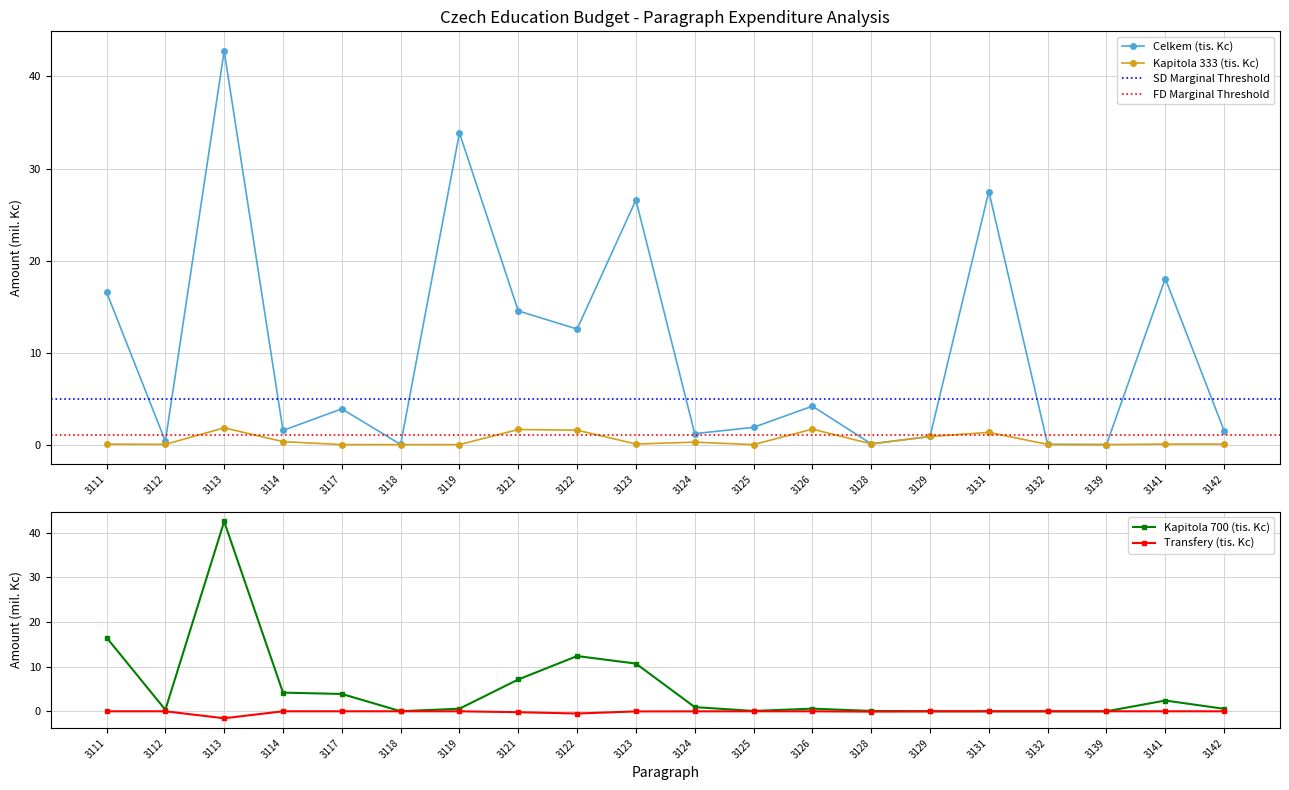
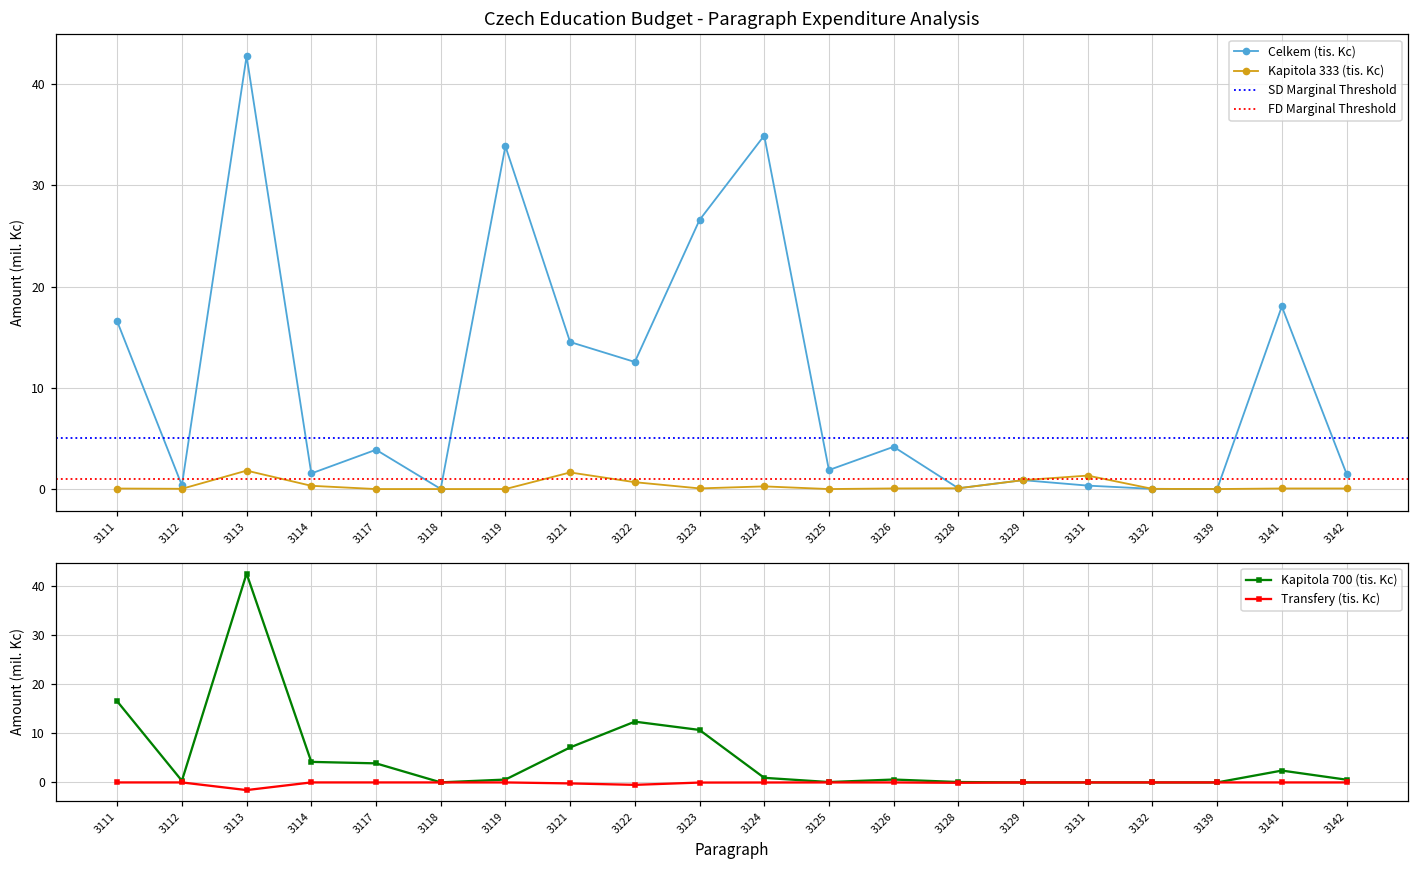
  {
    "Czech Education Budget - Paragraph Expenditure Analysis": {
      "Celkem (tis. Kc)": {
        "3111": 17,
        "3112": 0,
        "3113": 43,
        "3114": 2,
        "3117": 4,
        "3119": 34,
        "3121": 15,
        "3122": 13,
        "3123": 27,
-       "3124": 1,
+       "3124": 35,
        "3125": 2,
        "3126": 4,
-       "3131": 27,
+       "3131": 0,
        "3141": 18,
        "3142": 2
      },
      "Kapitola 333 (tis. Kc)": {
        "3111": 0,
        "3112": 0,
        "3113": 2,
        "3114": 0,
        "3117": 0,
        "3119": 0,
        "3121": 2,
-       "3122": 2,
+       "3122": 1,
        "3123": 0,
        "3124": 0,
        "3125": 0,
-       "3126": 2,
+       "3126": 0,
        "3131": 1,
        "3141": 0,
        "3142": 0
      }
    }
  }
